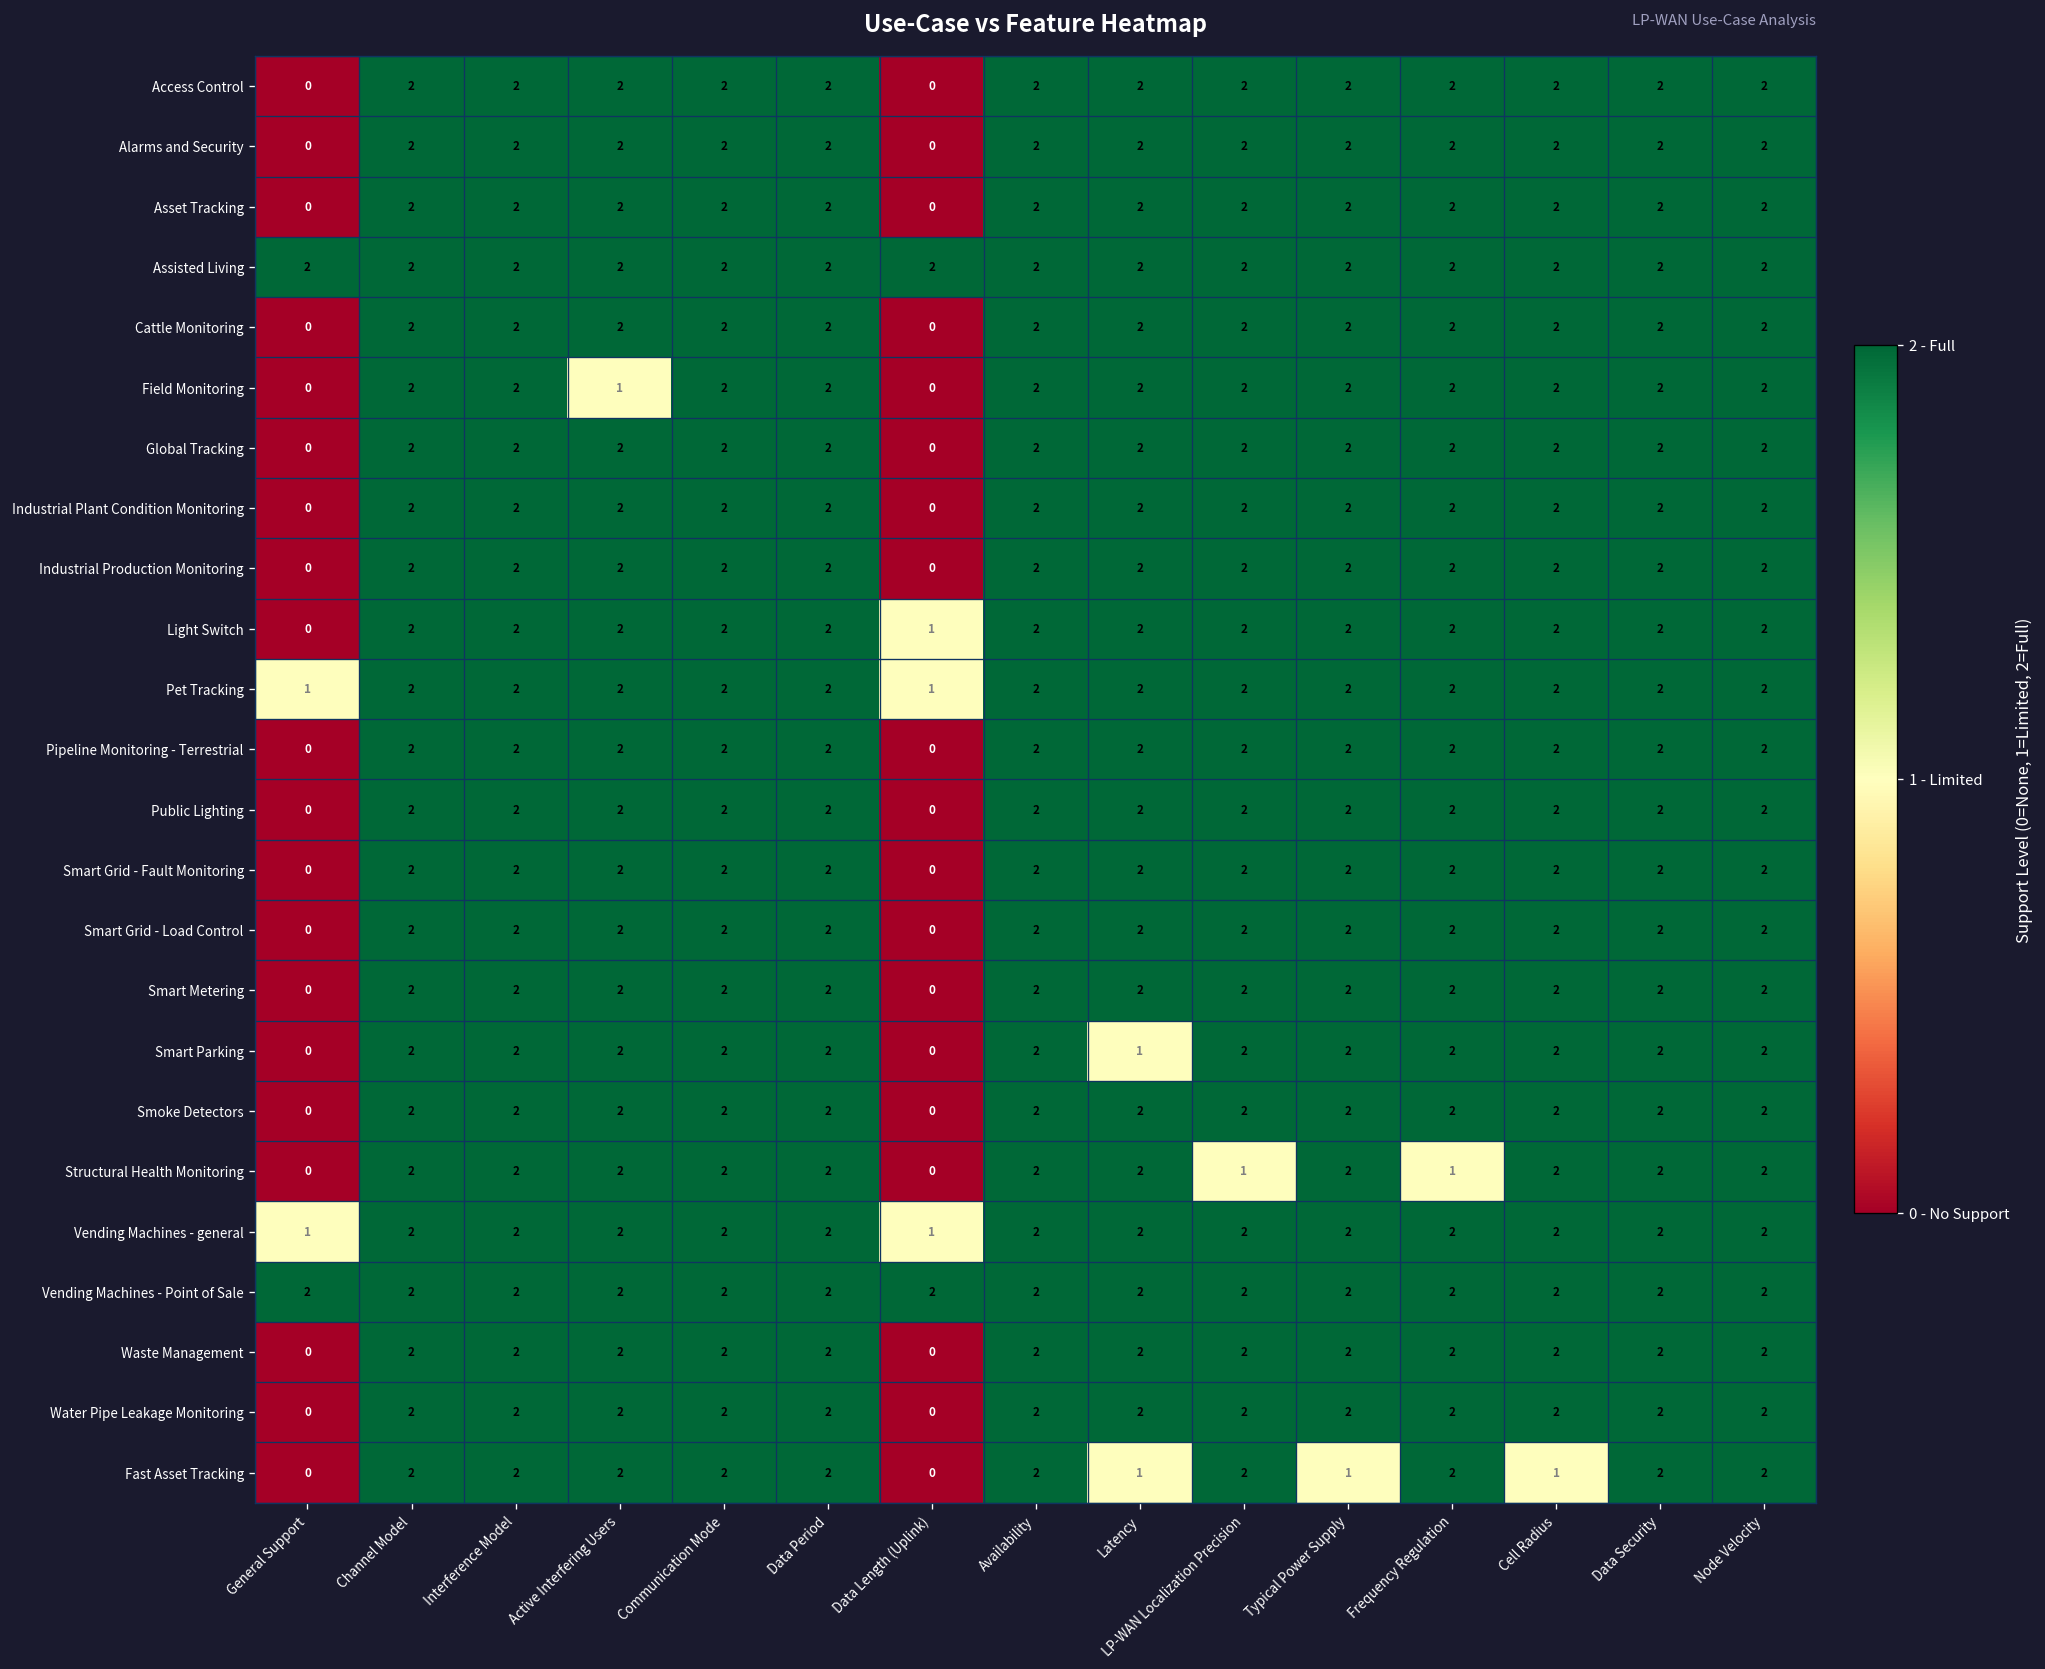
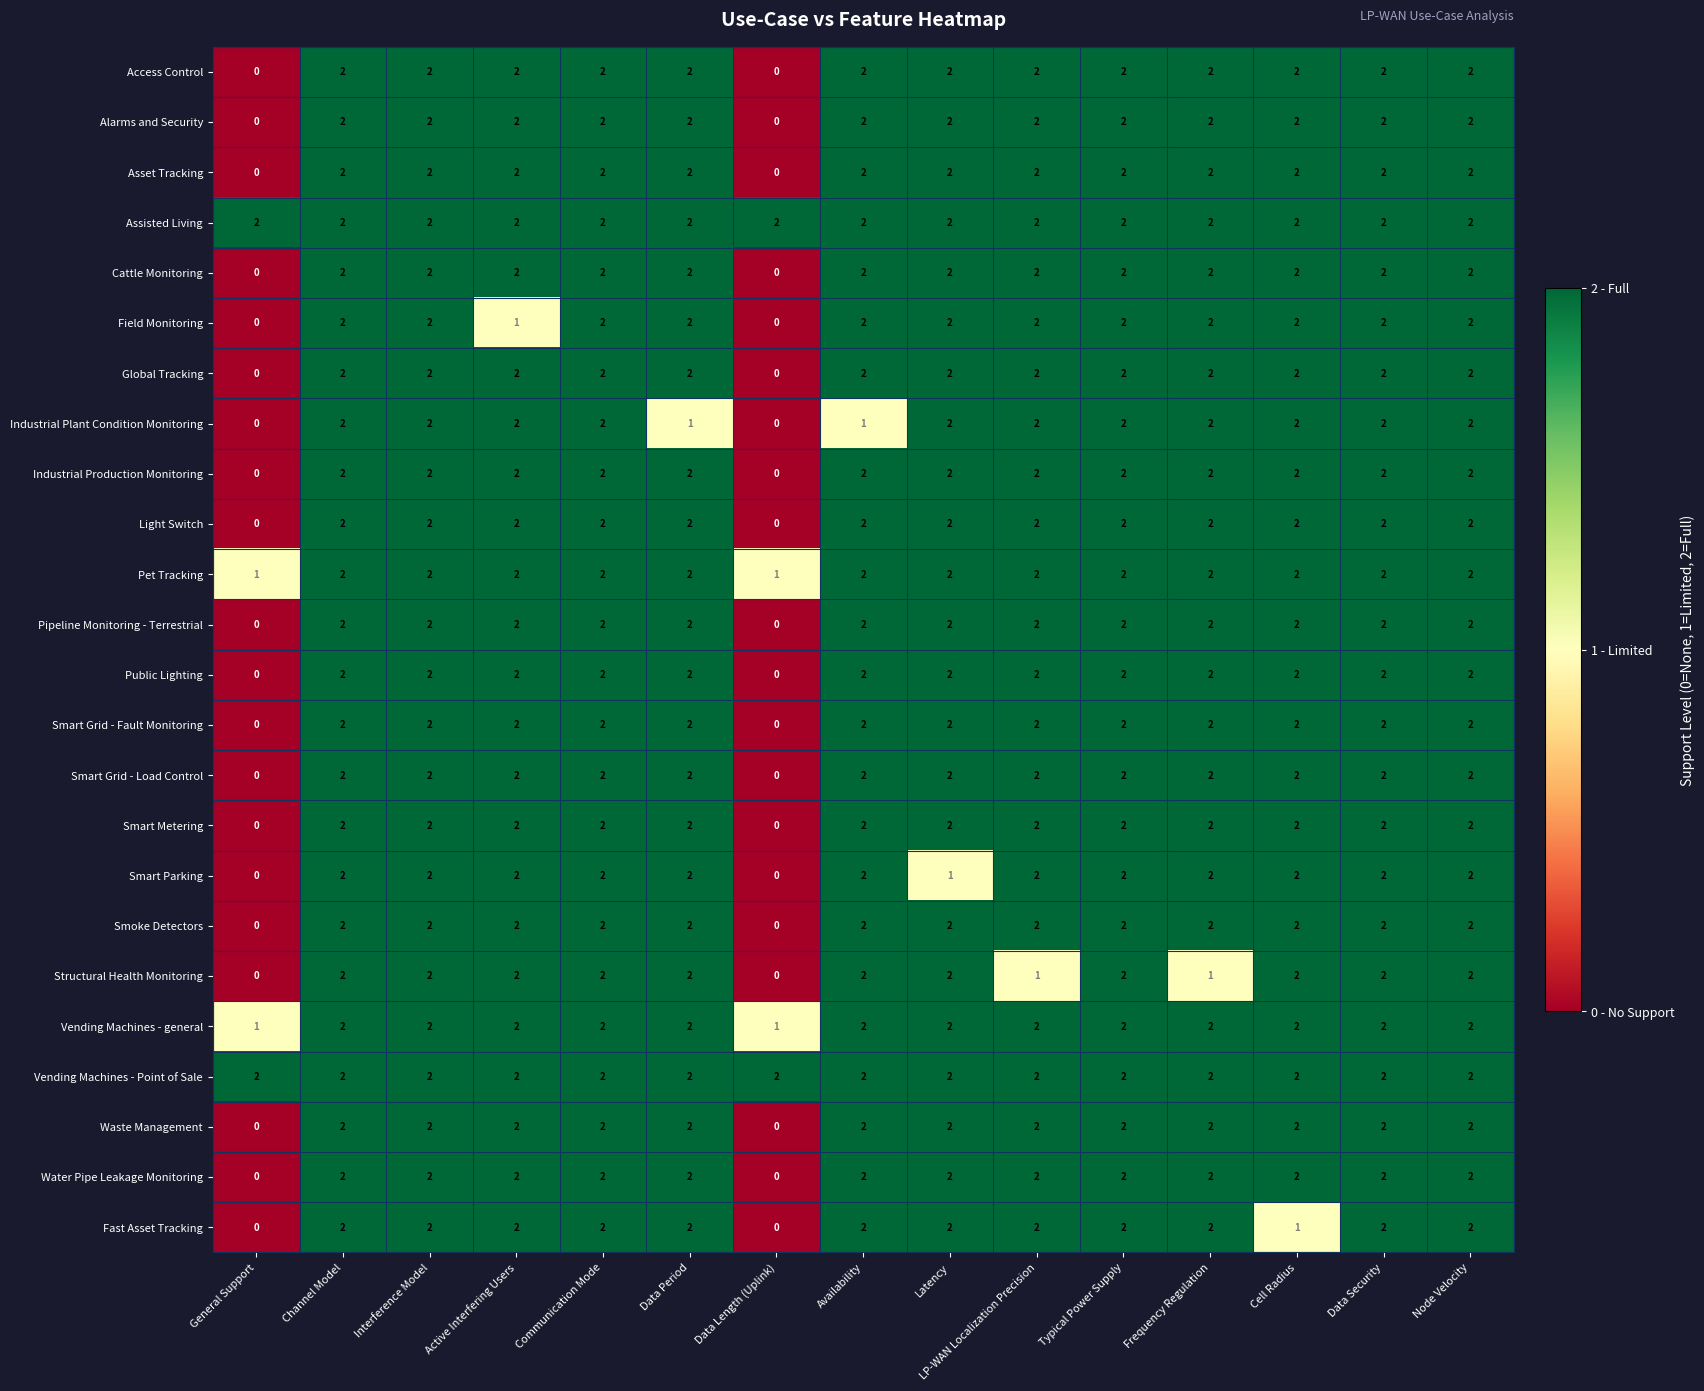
  {
    "Industrial Plant Condition Monitoring": {
      "General Support": 0,
      "Channel Model": 2,
      "Interference Model": 2,
      "Active Interfering Users": 2,
      "Communication Mode": 2,
-     "Data Period": 2,
+     "Data Period": 1,
      "Data Length (Uplink)": 0,
-     "Availability": 2,
+     "Availability": 1,
      "Latency": 2,
      "LP-WAN Localization Precision": 2,
      "Typical Power Supply": 2,
      "Frequency Regulation": 2,
      "Cell Radius": 2,
      "Data Security": 2,
      "Node Velocity": 2
    },
    "Light Switch": {
      "General Support": 0,
      "Channel Model": 2,
      "Interference Model": 2,
      "Active Interfering Users": 2,
      "Communication Mode": 2,
      "Data Period": 2,
-     "Data Length (Uplink)": 1,
+     "Data Length (Uplink)": 0,
      "Availability": 2,
      "Latency": 2,
      "LP-WAN Localization Precision": 2,
      "Typical Power Supply": 2,
      "Frequency Regulation": 2,
      "Cell Radius": 2,
      "Data Security": 2,
      "Node Velocity": 2
    },
    "Fast Asset Tracking": {
      "General Support": 0,
      "Channel Model": 2,
      "Interference Model": 2,
      "Active Interfering Users": 2,
      "Communication Mode": 2,
      "Data Period": 2,
      "Data Length (Uplink)": 0,
      "Availability": 2,
-     "Latency": 1,
+     "Latency": 2,
      "LP-WAN Localization Precision": 2,
-     "Typical Power Supply": 1,
+     "Typical Power Supply": 2,
      "Frequency Regulation": 2,
      "Cell Radius": 1,
      "Data Security": 2,
      "Node Velocity": 2
    }
  }
